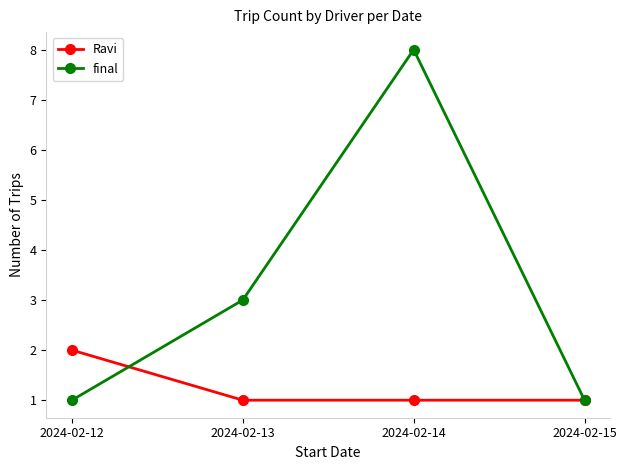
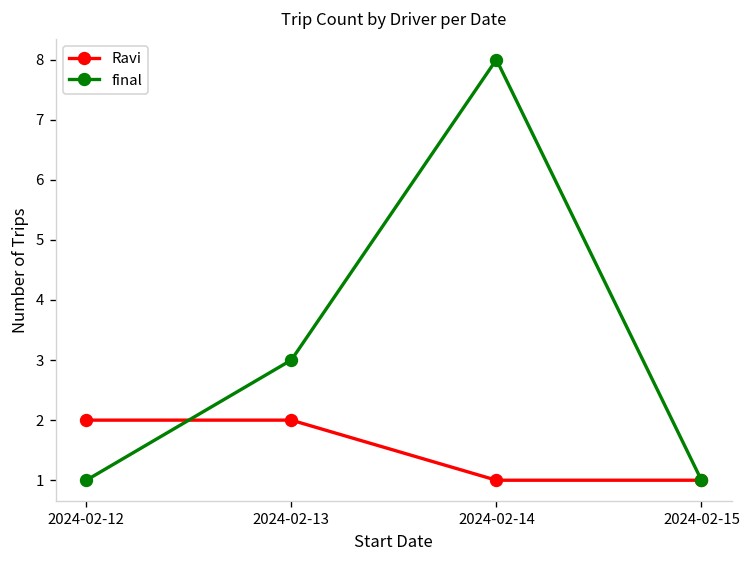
  {
    "Ravi": {
      "2024-02-12": 2,
-     "2024-02-13": 1,
+     "2024-02-13": 2,
      "2024-02-14": 1
    },
    "final": {
      "2024-02-12": 1,
      "2024-02-13": 3,
      "2024-02-14": 8
    }
  }
